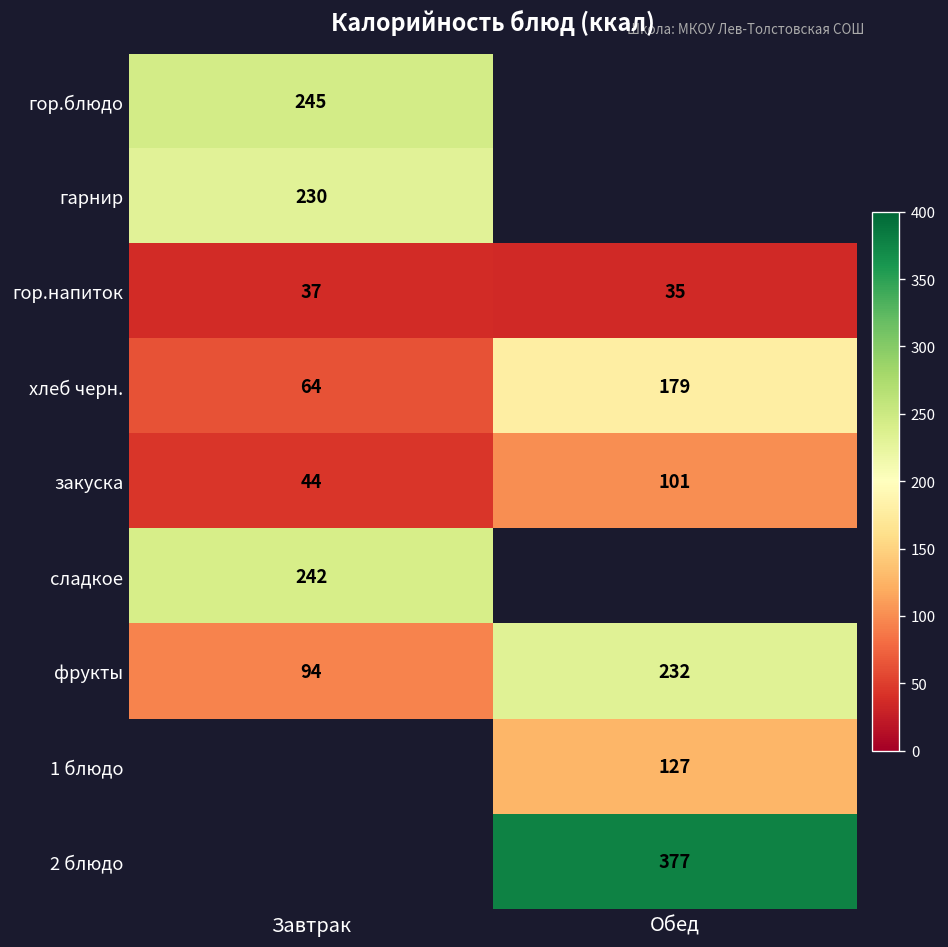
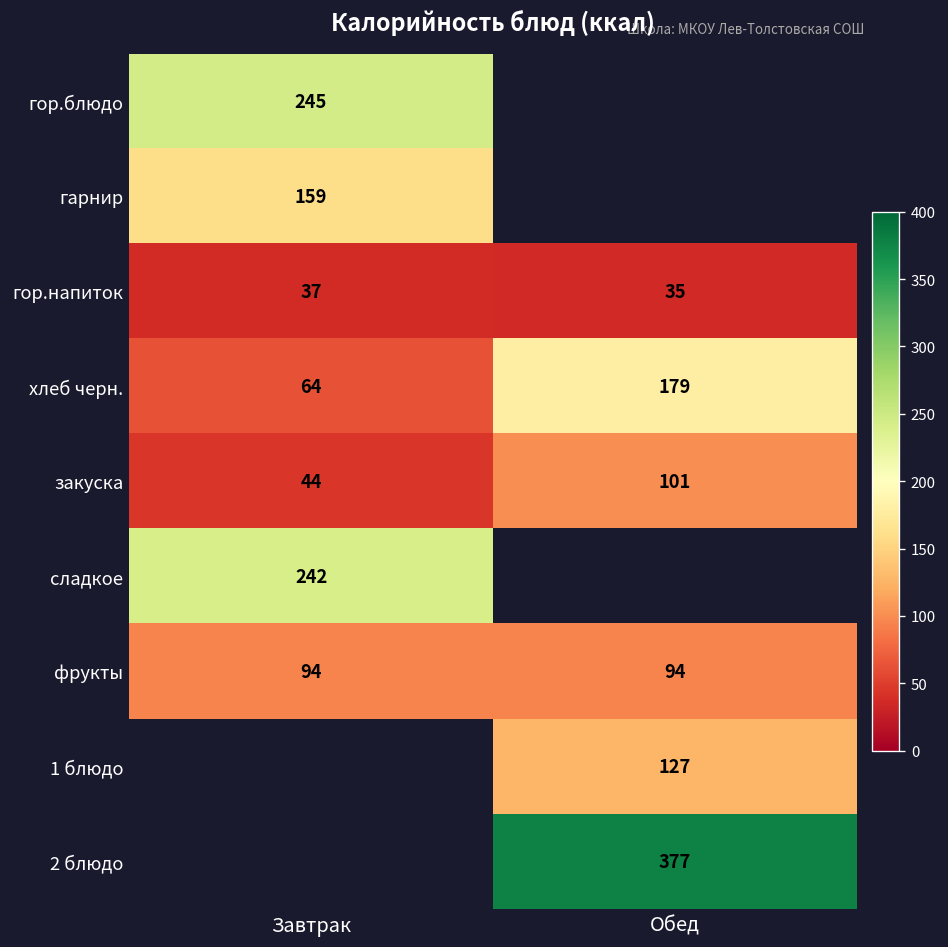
  {
    "гор.блюдо": {
      "Завтрак": 245
    },
    "гарнир": {
-     "Завтрак": 230
+     "Завтрак": 159
    },
    "гор.напиток": {
      "Завтрак": 37,
      "Обед": 35
    },
    "хлеб черн.": {
      "Завтрак": 64,
      "Обед": 179
    },
    "закуска": {
      "Завтрак": 44,
      "Обед": 101
    },
    "сладкое": {
      "Завтрак": 242
    },
    "фрукты": {
      "Завтрак": 94,
-     "Обед": 232
+     "Обед": 94
    },
    "1 блюдо": {
      "Обед": 127
    },
    "2 блюдо": {
      "Обед": 377
    }
  }
